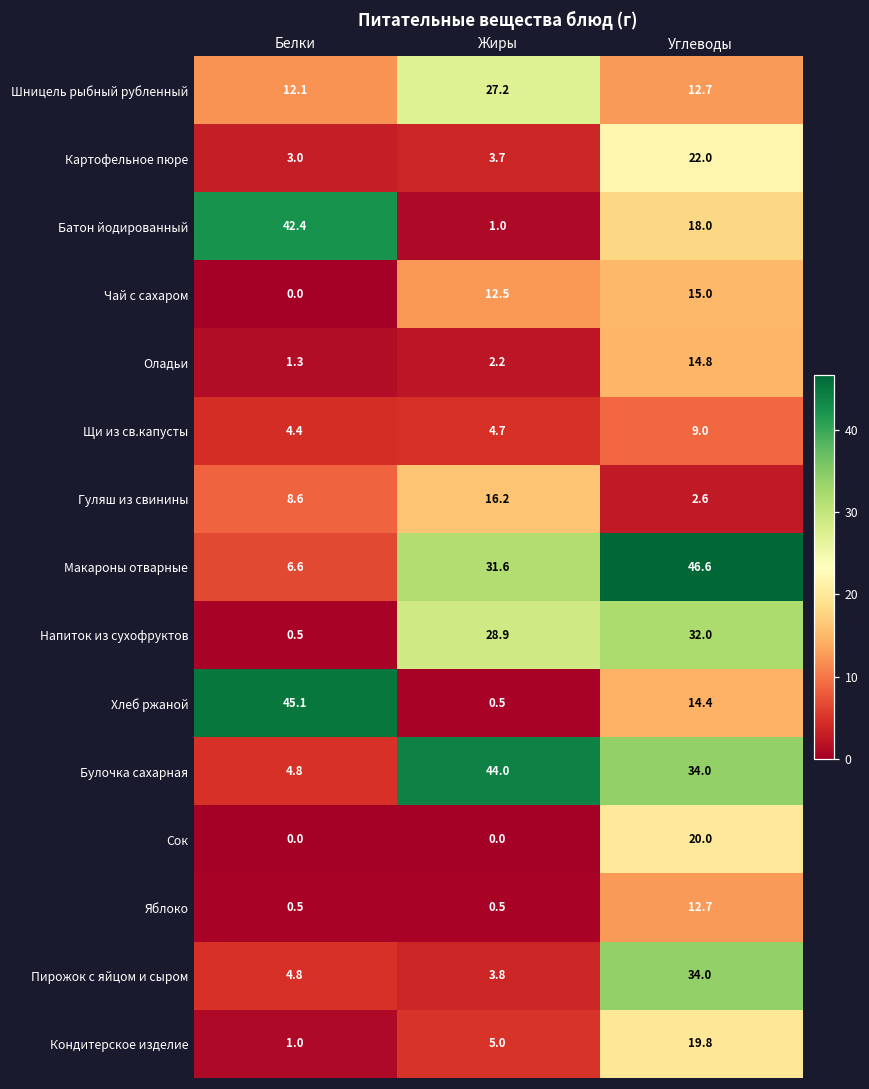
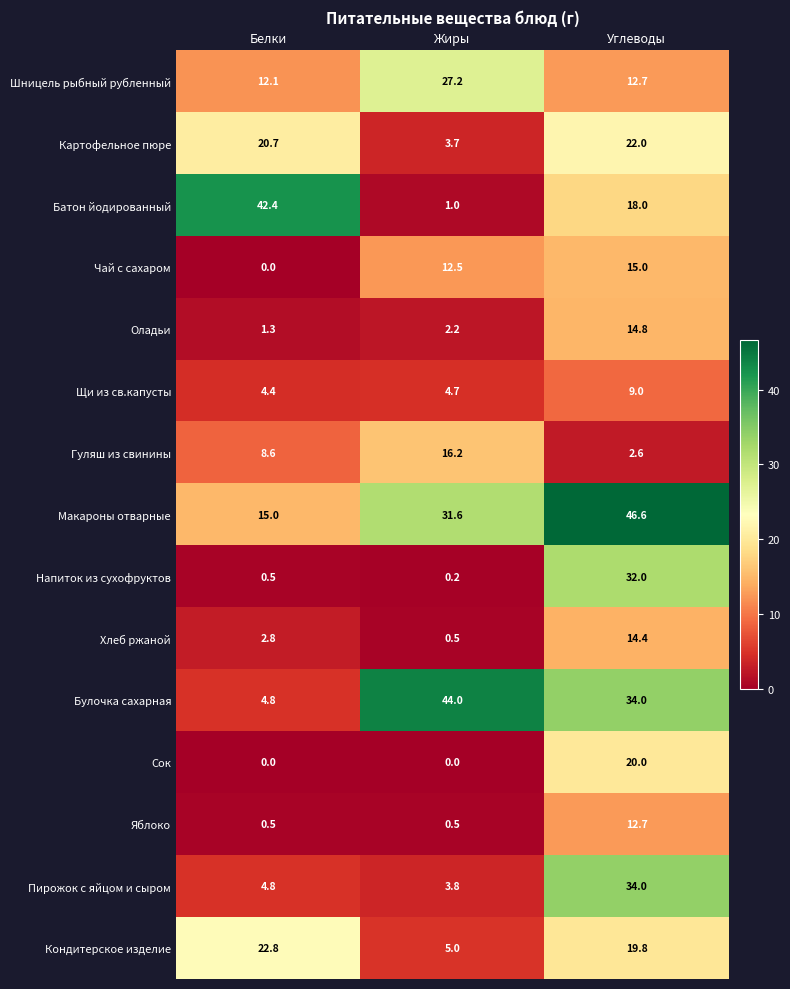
  {
    "Шницель рыбный рубленный": {
      "Белки": 12.1,
      "Жиры": 27.2,
      "Углеводы": 12.7
    },
    "Картофельное пюре": {
-     "Белки": 3.0,
+     "Белки": 20.7,
      "Жиры": 3.7,
      "Углеводы": 22.0
    },
    "Батон йодированный": {
      "Белки": 42.4,
      "Жиры": 1.0,
      "Углеводы": 18.0
    },
    "Чай с сахаром": {
      "Белки": 0.0,
      "Жиры": 12.5,
      "Углеводы": 15.0
    },
    "Оладьи": {
      "Белки": 1.3,
      "Жиры": 2.2,
      "Углеводы": 14.8
    },
    "Щи из св.капусты": {
      "Белки": 4.4,
      "Жиры": 4.7,
      "Углеводы": 9.0
    },
    "Гуляш из свинины": {
      "Белки": 8.6,
      "Жиры": 16.2,
      "Углеводы": 2.6
    },
    "Макароны отварные": {
-     "Белки": 6.6,
+     "Белки": 15.0,
      "Жиры": 31.6,
      "Углеводы": 46.6
    },
    "Напиток из сухофруктов": {
      "Белки": 0.5,
-     "Жиры": 28.9,
+     "Жиры": 0.2,
      "Углеводы": 32.0
    },
    "Хлеб ржаной": {
-     "Белки": 45.1,
+     "Белки": 2.8,
      "Жиры": 0.5,
      "Углеводы": 14.4
    },
    "Булочка сахарная": {
      "Белки": 4.8,
      "Жиры": 44.0,
      "Углеводы": 34.0
    },
    "Сок": {
      "Белки": 0.0,
      "Жиры": 0.0,
      "Углеводы": 20.0
    },
    "Яблоко": {
      "Белки": 0.5,
      "Жиры": 0.5,
      "Углеводы": 12.7
    },
    "Пирожок с яйцом и сыром": {
      "Белки": 4.8,
      "Жиры": 3.8,
      "Углеводы": 34.0
    },
    "Кондитерское изделие": {
-     "Белки": 1.0,
+     "Белки": 22.8,
      "Жиры": 5.0,
      "Углеводы": 19.8
    }
  }
